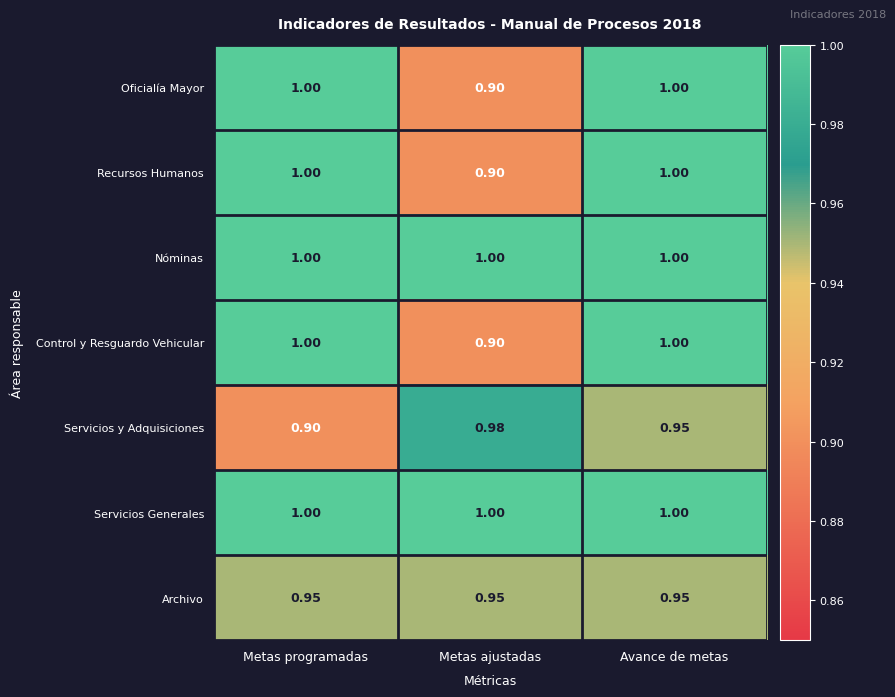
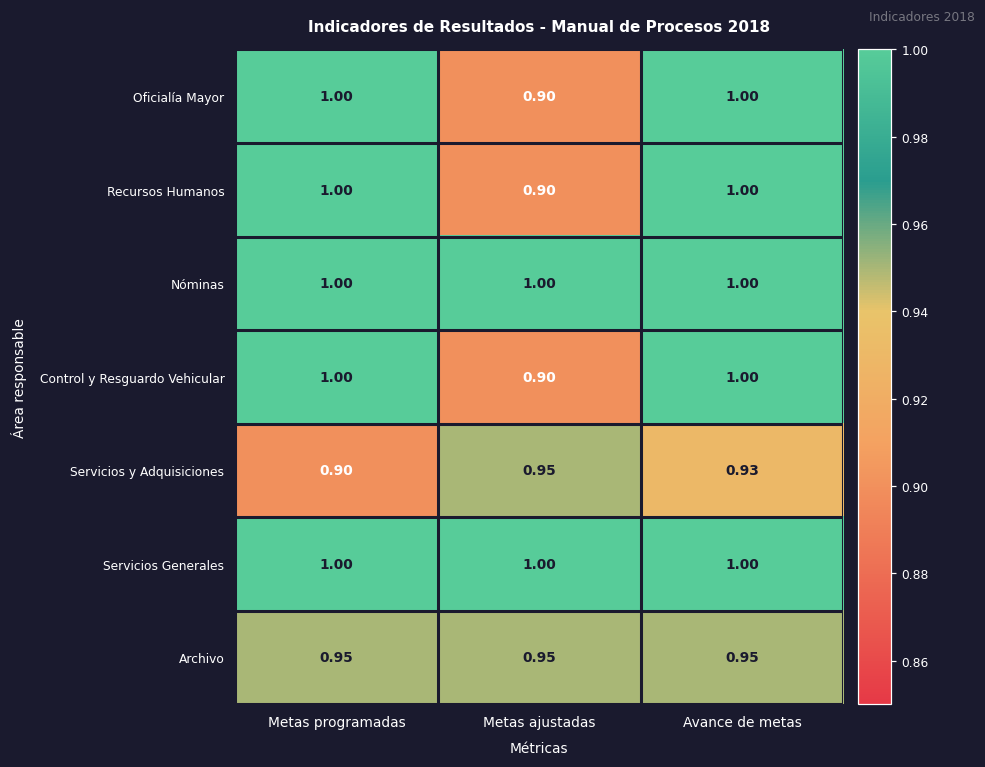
  {
    "Oficialía Mayor": {
      "Metas programadas": 1.00,
      "Metas ajustadas": 0.90,
      "Avance de metas": 1.00
    },
    "Recursos Humanos": {
      "Metas programadas": 1.00,
      "Metas ajustadas": 0.90,
      "Avance de metas": 1.00
    },
    "Nóminas": {
      "Metas programadas": 1.00,
      "Metas ajustadas": 1.00,
      "Avance de metas": 1.00
    },
    "Control y Resguardo Vehicular": {
      "Metas programadas": 1.00,
      "Metas ajustadas": 0.90,
      "Avance de metas": 1.00
    },
    "Servicios y Adquisiciones": {
      "Metas programadas": 0.90,
-     "Metas ajustadas": 0.98,
-     "Avance de metas": 0.95
+     "Metas ajustadas": 0.95,
+     "Avance de metas": 0.93
    },
    "Servicios Generales": {
      "Metas programadas": 1.00,
      "Metas ajustadas": 1.00,
      "Avance de metas": 1.00
    },
    "Archivo": {
      "Metas programadas": 0.95,
      "Metas ajustadas": 0.95,
      "Avance de metas": 0.95
    }
  }
